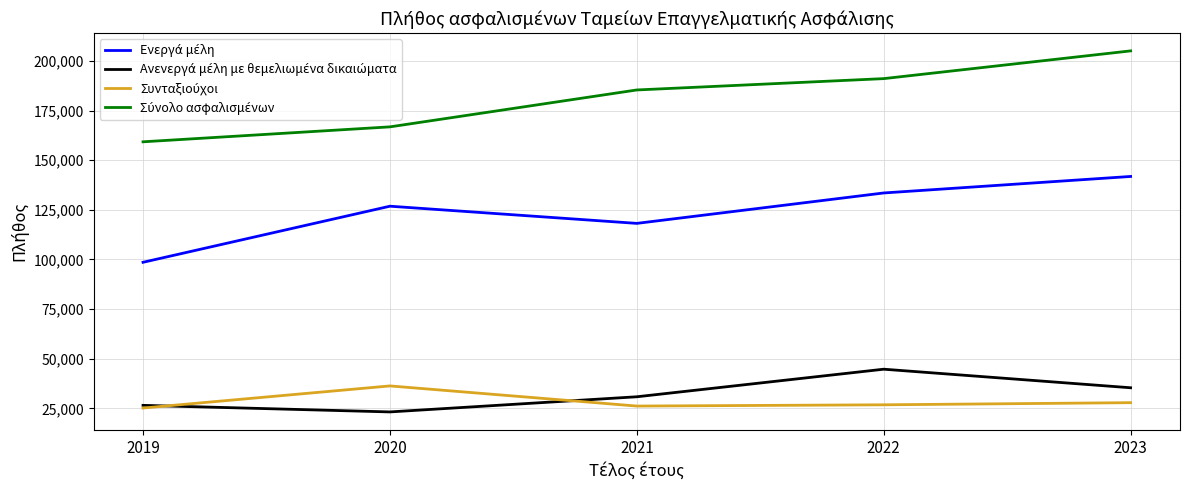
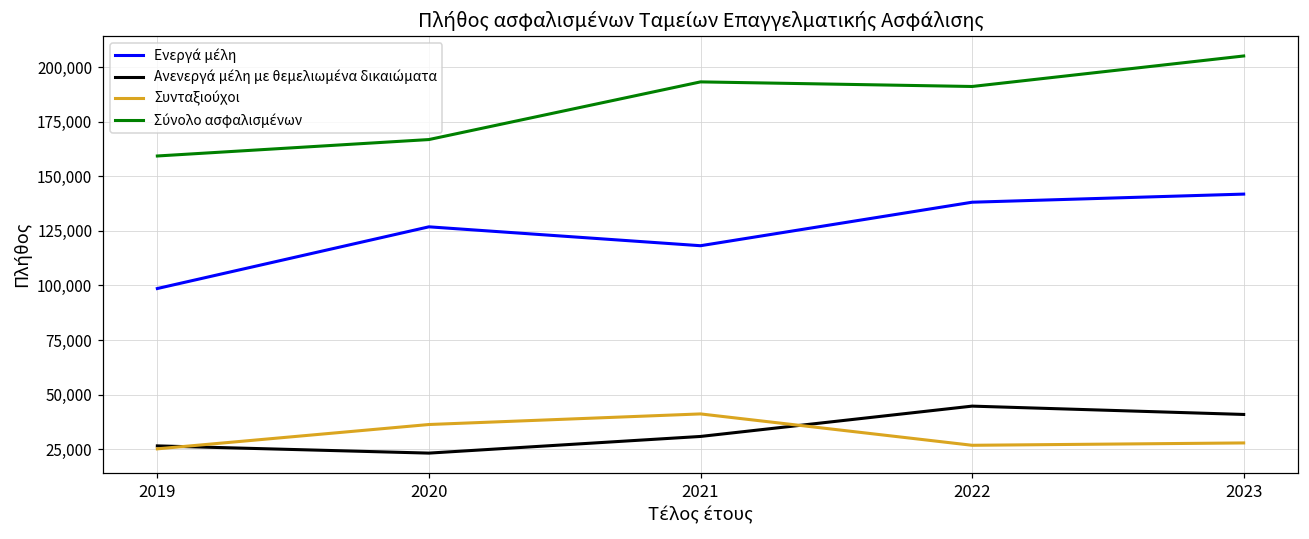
  {
    "Ενεργά μέλη": {
      "2019": "99,000",
      "2020": "127,000",
      "2021": "118,000",
-     "2022": "134,000",
+     "2022": "138,000",
      "2023": "142,000"
    },
    "Ανενεργά μέλη με θεμελιωμένα δικαιώματα": {
      "2019": "27,000",
      "2020": "23,000",
      "2021": "31,000",
      "2022": "45,000",
-     "2023": "35,000"
+     "2023": "41,000"
    },
    "Συνταξιούχοι": {
      "2019": "25,000",
      "2020": "36,000",
-     "2021": "26,000",
+     "2021": "41,000",
      "2022": "27,000",
      "2023": "28,000"
    },
    "Σύνολο ασφαλισμένων": {
      "2019": "159,000",
      "2020": "167,000",
-     "2021": "185,000",
+     "2021": "193,000",
      "2022": "191,000",
      "2023": "205,000"
    }
  }
